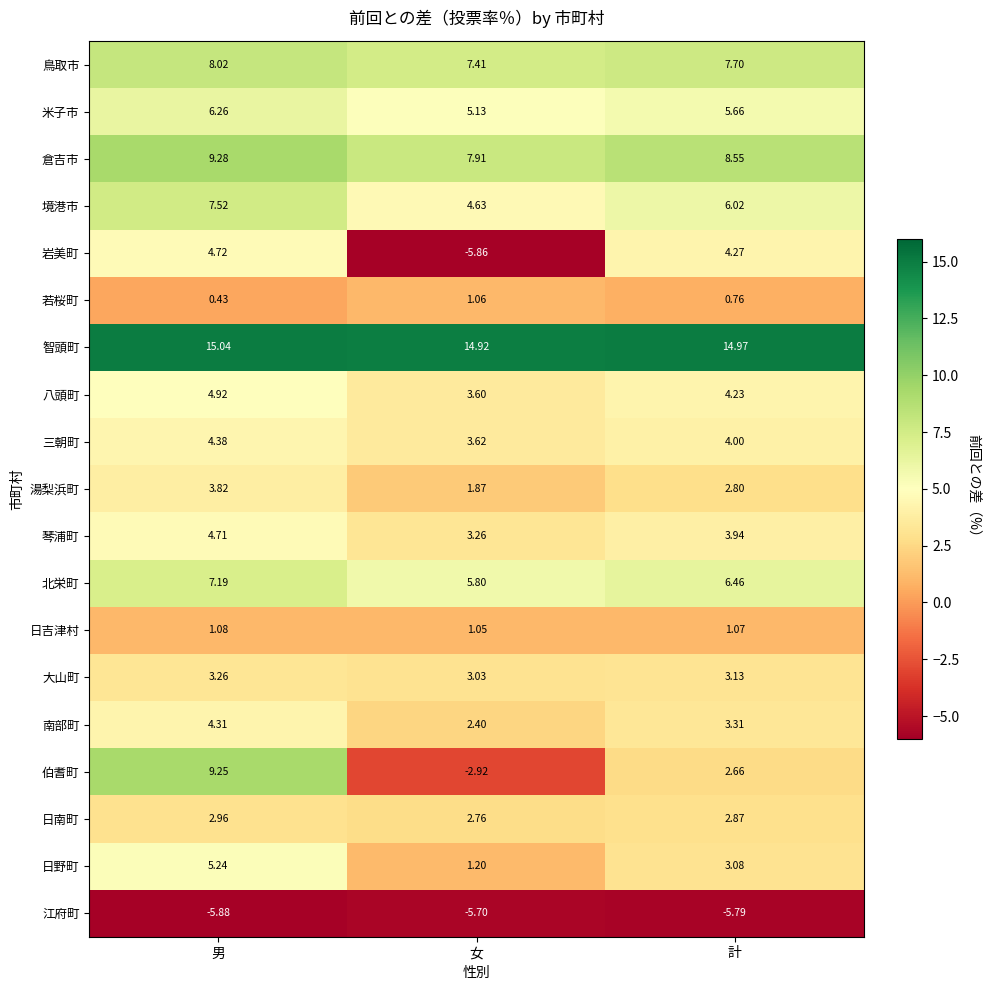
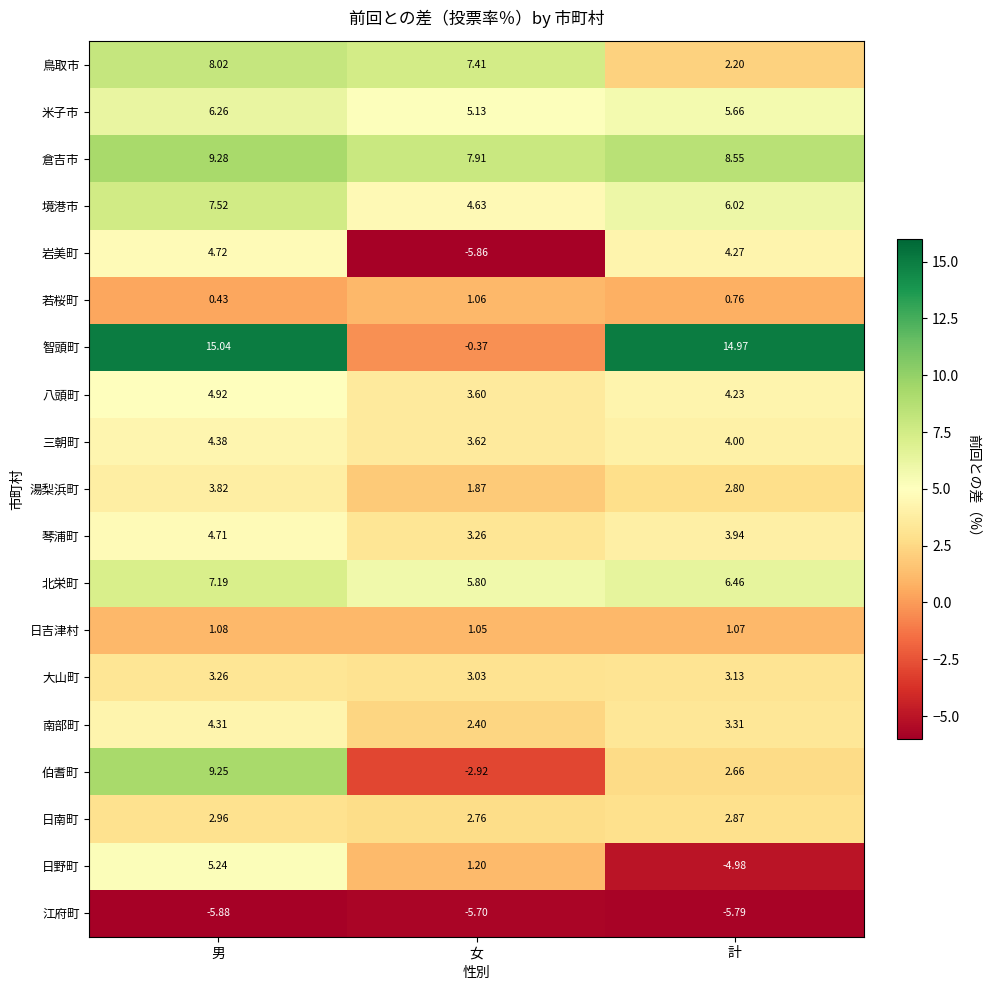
  {
    "鳥取市": {
      "男": 8.02,
      "女": 7.41,
-     "計": 7.70
+     "計": 2.20
    },
    "米子市": {
      "男": 6.26,
      "女": 5.13,
      "計": 5.66
    },
    "倉吉市": {
      "男": 9.28,
      "女": 7.91,
      "計": 8.55
    },
    "境港市": {
      "男": 7.52,
      "女": 4.63,
      "計": 6.02
    },
    "岩美町": {
      "男": 4.72,
      "女": -5.86,
      "計": 4.27
    },
    "若桜町": {
      "男": 0.43,
      "女": 1.06,
      "計": 0.76
    },
    "智頭町": {
      "男": 15.04,
-     "女": 14.92,
+     "女": -0.37,
      "計": 14.97
    },
    "八頭町": {
      "男": 4.92,
      "女": 3.60,
      "計": 4.23
    },
    "三朝町": {
      "男": 4.38,
      "女": 3.62,
      "計": 4.00
    },
    "湯梨浜町": {
      "男": 3.82,
      "女": 1.87,
      "計": 2.80
    },
    "琴浦町": {
      "男": 4.71,
      "女": 3.26,
      "計": 3.94
    },
    "北栄町": {
      "男": 7.19,
      "女": 5.80,
      "計": 6.46
    },
    "日吉津村": {
      "男": 1.08,
      "女": 1.05,
      "計": 1.07
    },
    "大山町": {
      "男": 3.26,
      "女": 3.03,
      "計": 3.13
    },
    "南部町": {
      "男": 4.31,
      "女": 2.40,
      "計": 3.31
    },
    "伯耆町": {
      "男": 9.25,
      "女": -2.92,
      "計": 2.66
    },
    "日南町": {
      "男": 2.96,
      "女": 2.76,
      "計": 2.87
    },
    "日野町": {
      "男": 5.24,
      "女": 1.20,
-     "計": 3.08
+     "計": -4.98
    },
    "江府町": {
      "男": -5.88,
      "女": -5.70,
      "計": -5.79
    }
  }
